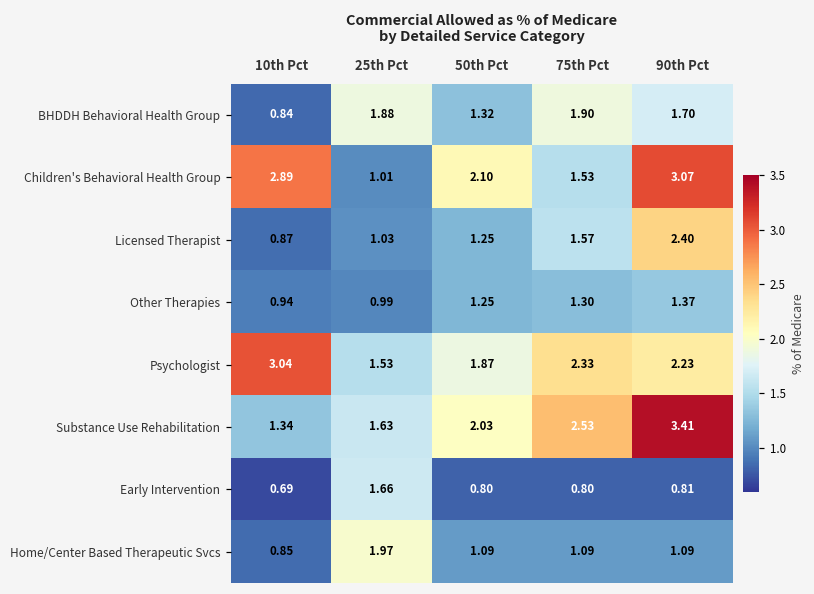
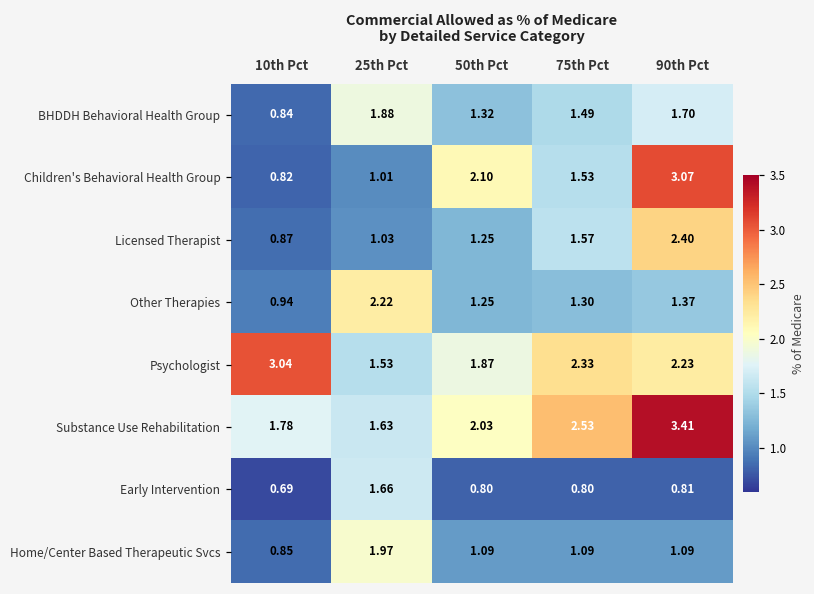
  {
    "BHDDH Behavioral Health Group": {
      "10th Pct": 0.84,
      "25th Pct": 1.88,
      "50th Pct": 1.32,
-     "75th Pct": 1.90,
+     "75th Pct": 1.49,
      "90th Pct": 1.70
    },
    "Children's Behavioral Health Group": {
-     "10th Pct": 2.89,
+     "10th Pct": 0.82,
      "25th Pct": 1.01,
      "50th Pct": 2.10,
      "75th Pct": 1.53,
      "90th Pct": 3.07
    },
    "Licensed Therapist": {
      "10th Pct": 0.87,
      "25th Pct": 1.03,
      "50th Pct": 1.25,
      "75th Pct": 1.57,
      "90th Pct": 2.40
    },
    "Other Therapies": {
      "10th Pct": 0.94,
-     "25th Pct": 0.99,
+     "25th Pct": 2.22,
      "50th Pct": 1.25,
      "75th Pct": 1.30,
      "90th Pct": 1.37
    },
    "Psychologist": {
      "10th Pct": 3.04,
      "25th Pct": 1.53,
      "50th Pct": 1.87,
      "75th Pct": 2.33,
      "90th Pct": 2.23
    },
    "Substance Use Rehabilitation": {
-     "10th Pct": 1.34,
+     "10th Pct": 1.78,
      "25th Pct": 1.63,
      "50th Pct": 2.03,
      "75th Pct": 2.53,
      "90th Pct": 3.41
    },
    "Early Intervention": {
      "10th Pct": 0.69,
      "25th Pct": 1.66,
      "50th Pct": 0.80,
      "75th Pct": 0.80,
      "90th Pct": 0.81
    },
    "Home/Center Based Therapeutic Svcs": {
      "10th Pct": 0.85,
      "25th Pct": 1.97,
      "50th Pct": 1.09,
      "75th Pct": 1.09,
      "90th Pct": 1.09
    }
  }
